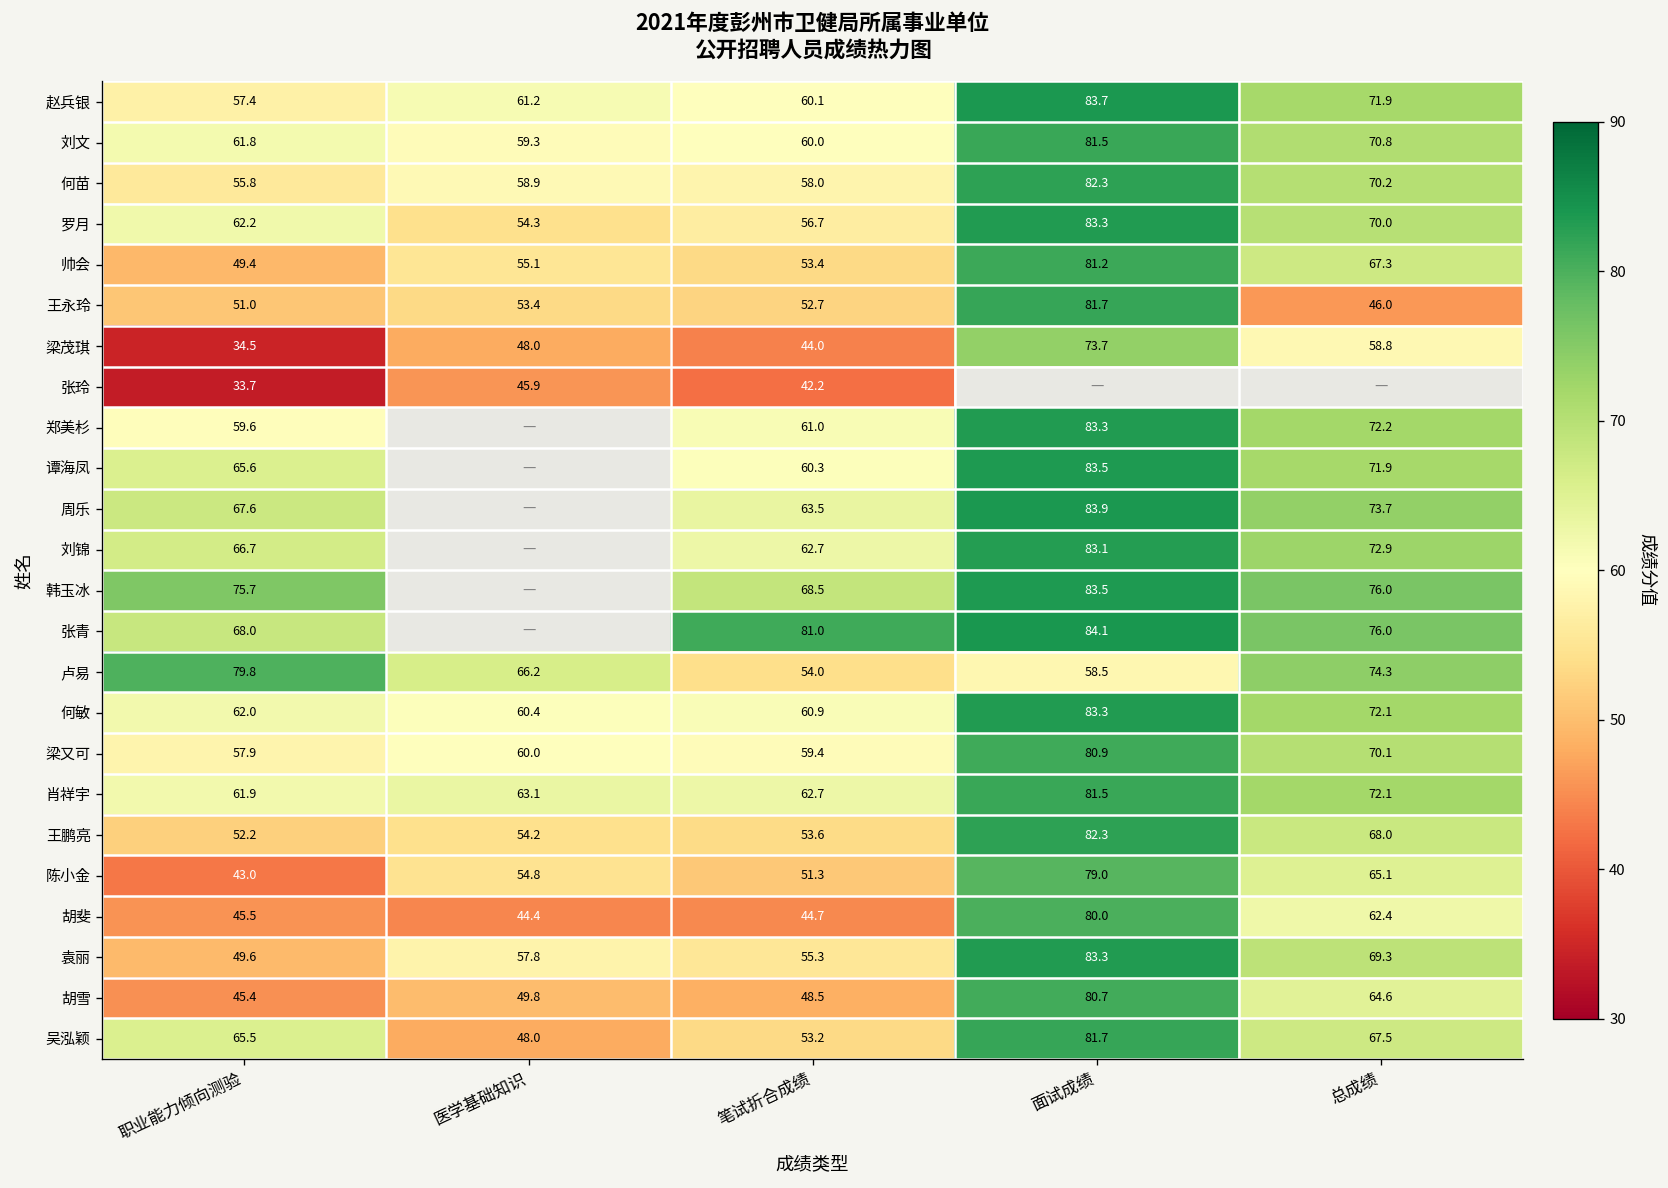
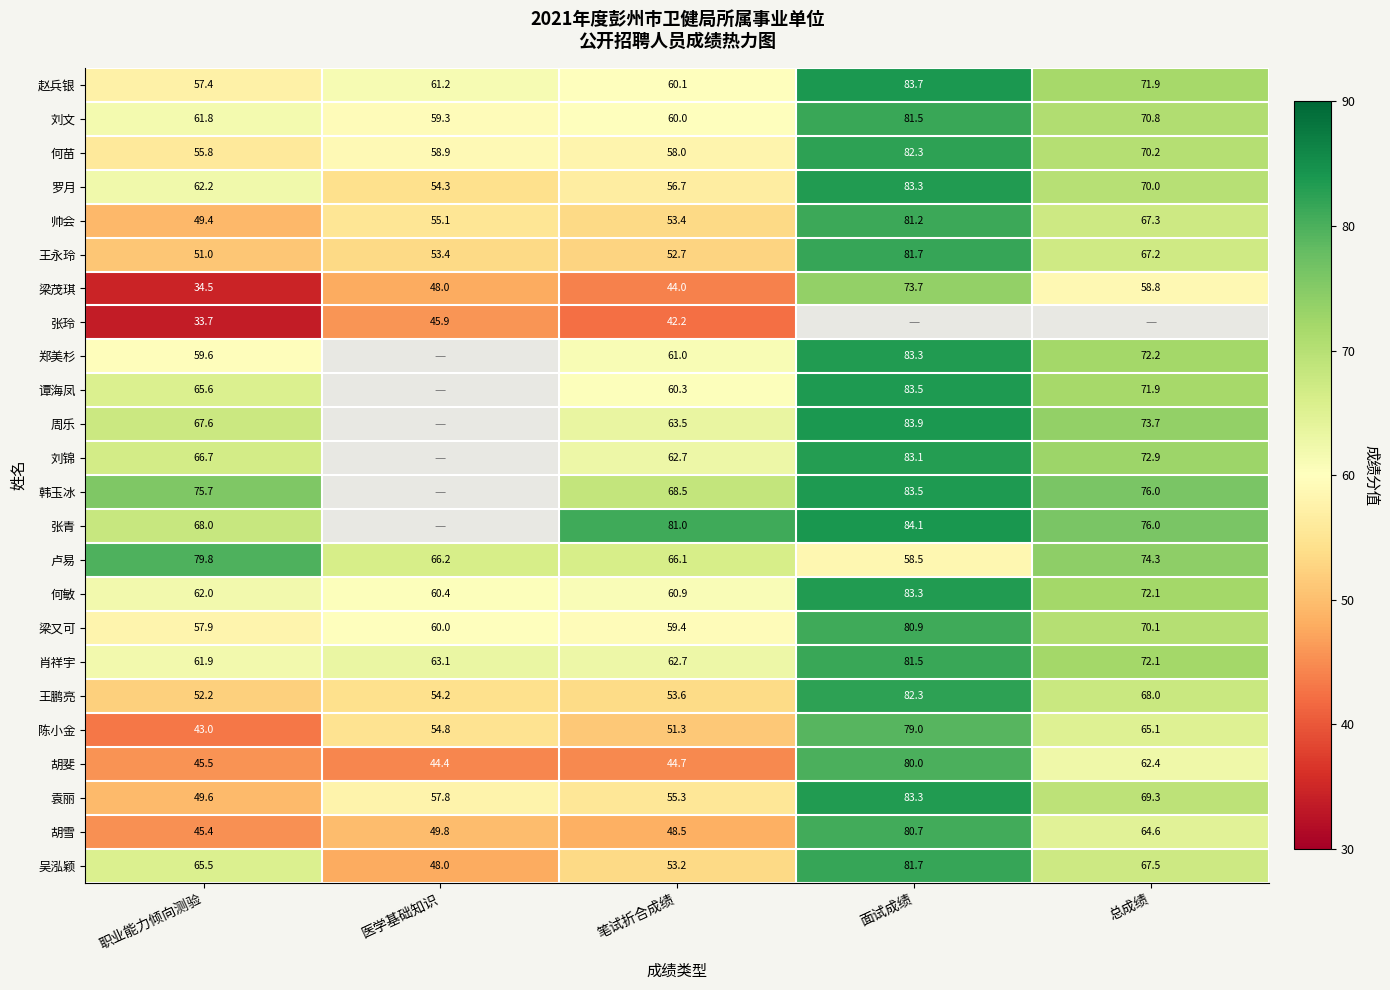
  {
    "赵兵银": {
      "职业能力倾向测验": 57.4,
      "医学基础知识": 61.2,
      "笔试折合成绩": 60.1,
      "面试成绩": 83.7,
      "总成绩": 71.9
    },
    "刘文": {
      "职业能力倾向测验": 61.8,
      "医学基础知识": 59.3,
      "笔试折合成绩": 60.0,
      "面试成绩": 81.5,
      "总成绩": 70.8
    },
    "何苗": {
      "职业能力倾向测验": 55.8,
      "医学基础知识": 58.9,
      "笔试折合成绩": 58.0,
      "面试成绩": 82.3,
      "总成绩": 70.2
    },
    "罗月": {
      "职业能力倾向测验": 62.2,
      "医学基础知识": 54.3,
      "笔试折合成绩": 56.7,
      "面试成绩": 83.3,
      "总成绩": 70.0
    },
    "帅会": {
      "职业能力倾向测验": 49.4,
      "医学基础知识": 55.1,
      "笔试折合成绩": 53.4,
      "面试成绩": 81.2,
      "总成绩": 67.3
    },
    "王永玲": {
      "职业能力倾向测验": 51.0,
      "医学基础知识": 53.4,
      "笔试折合成绩": 52.7,
      "面试成绩": 81.7,
-     "总成绩": 46.0
+     "总成绩": 67.2
    },
    "梁茂琪": {
      "职业能力倾向测验": 34.5,
      "医学基础知识": 48.0,
      "笔试折合成绩": 44.0,
      "面试成绩": 73.7,
      "总成绩": 58.8
    },
    "张玲": {
      "职业能力倾向测验": 33.7,
      "医学基础知识": 45.9,
      "笔试折合成绩": 42.2
    },
    "郑美杉": {
      "职业能力倾向测验": 59.6,
      "笔试折合成绩": 61.0,
      "面试成绩": 83.3,
      "总成绩": 72.2
    },
    "谭海凤": {
      "职业能力倾向测验": 65.6,
      "笔试折合成绩": 60.3,
      "面试成绩": 83.5,
      "总成绩": 71.9
    },
    "周乐": {
      "职业能力倾向测验": 67.6,
      "笔试折合成绩": 63.5,
      "面试成绩": 83.9,
      "总成绩": 73.7
    },
    "刘锦": {
      "职业能力倾向测验": 66.7,
      "笔试折合成绩": 62.7,
      "面试成绩": 83.1,
      "总成绩": 72.9
    },
    "韩玉冰": {
      "职业能力倾向测验": 75.7,
      "笔试折合成绩": 68.5,
      "面试成绩": 83.5,
      "总成绩": 76.0
    },
    "张青": {
      "职业能力倾向测验": 68.0,
      "笔试折合成绩": 81.0,
      "面试成绩": 84.1,
      "总成绩": 76.0
    },
    "卢易": {
      "职业能力倾向测验": 79.8,
      "医学基础知识": 66.2,
-     "笔试折合成绩": 54.0,
+     "笔试折合成绩": 66.1,
      "面试成绩": 58.5,
      "总成绩": 74.3
    },
    "何敏": {
      "职业能力倾向测验": 62.0,
      "医学基础知识": 60.4,
      "笔试折合成绩": 60.9,
      "面试成绩": 83.3,
      "总成绩": 72.1
    },
    "梁又可": {
      "职业能力倾向测验": 57.9,
      "医学基础知识": 60.0,
      "笔试折合成绩": 59.4,
      "面试成绩": 80.9,
      "总成绩": 70.1
    },
    "肖祥宇": {
      "职业能力倾向测验": 61.9,
      "医学基础知识": 63.1,
      "笔试折合成绩": 62.7,
      "面试成绩": 81.5,
      "总成绩": 72.1
    },
    "王鹏亮": {
      "职业能力倾向测验": 52.2,
      "医学基础知识": 54.2,
      "笔试折合成绩": 53.6,
      "面试成绩": 82.3,
      "总成绩": 68.0
    },
    "陈小金": {
      "职业能力倾向测验": 43.0,
      "医学基础知识": 54.8,
      "笔试折合成绩": 51.3,
      "面试成绩": 79.0,
      "总成绩": 65.1
    },
    "胡斐": {
      "职业能力倾向测验": 45.5,
      "医学基础知识": 44.4,
      "笔试折合成绩": 44.7,
      "面试成绩": 80.0,
      "总成绩": 62.4
    },
    "袁丽": {
      "职业能力倾向测验": 49.6,
      "医学基础知识": 57.8,
      "笔试折合成绩": 55.3,
      "面试成绩": 83.3,
      "总成绩": 69.3
    },
    "胡雪": {
      "职业能力倾向测验": 45.4,
      "医学基础知识": 49.8,
      "笔试折合成绩": 48.5,
      "面试成绩": 80.7,
      "总成绩": 64.6
    },
    "吴泓颖": {
      "职业能力倾向测验": 65.5,
      "医学基础知识": 48.0,
      "笔试折合成绩": 53.2,
      "面试成绩": 81.7,
      "总成绩": 67.5
    }
  }
